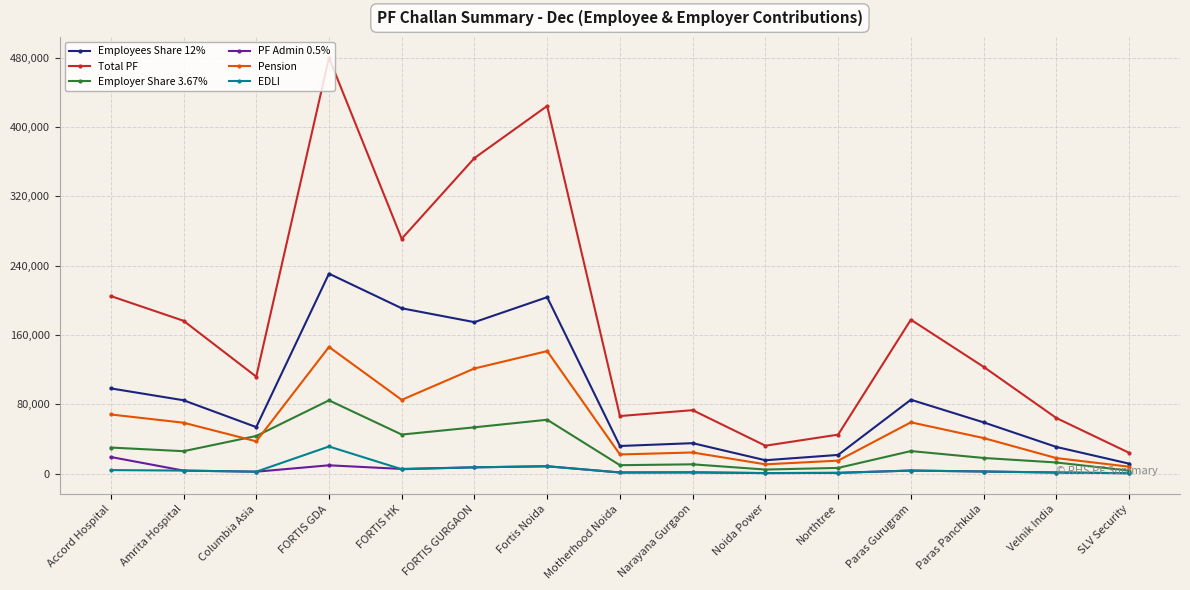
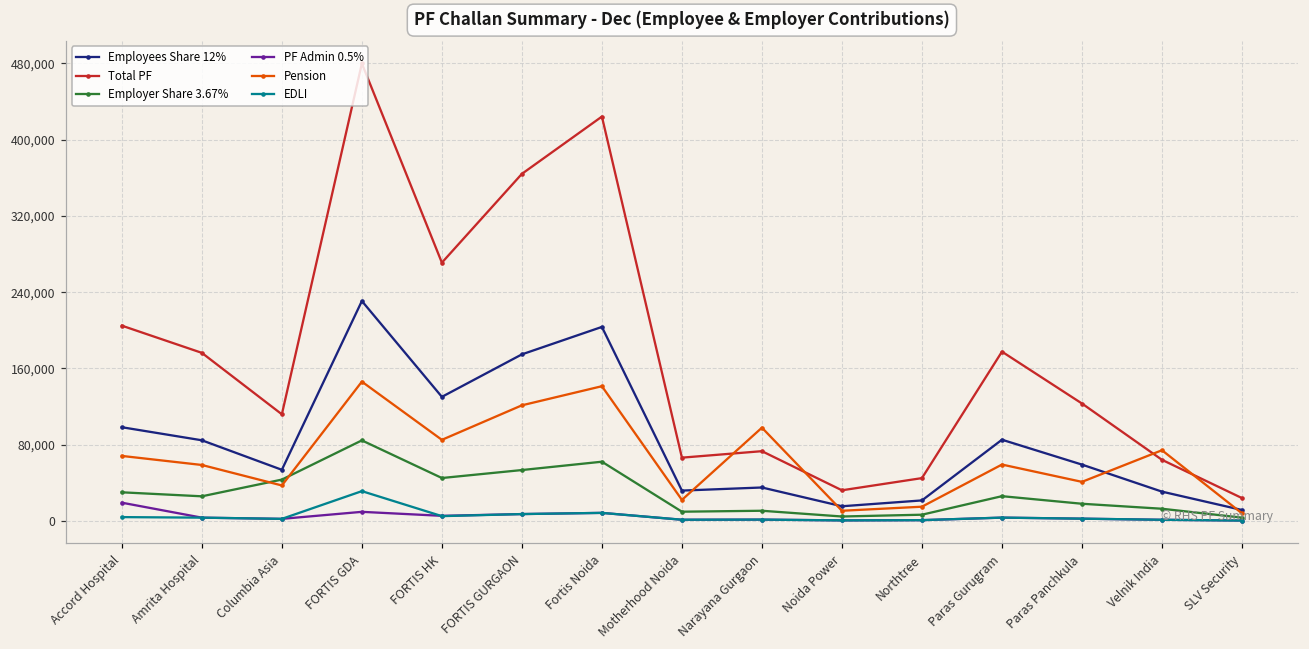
  {
    "Employees Share 12%": {
      "Accord Hospital": "100,000",
      "Amrita Hospital": "80,000",
      "Columbia Asia": "50,000",
      "FORTIS GDA": "230,000",
-     "FORTIS HK": "190,000",
+     "FORTIS HK": "130,000",
      "FORTIS GURGAON": "170,000",
      "Fortis Noida": "200,000",
      "Motherhood Noida": "30,000",
      "Narayana Gurgaon": "40,000",
      "Noida Power": "20,000",
      "Northtree": "20,000",
      "Paras Gurugram": "90,000",
      "Paras Panchkula": "60,000",
      "Velnik India": "30,000",
      "SLV Security": "10,000"
    },
    "Total PF": {
      "Accord Hospital": "200,000",
      "Amrita Hospital": "180,000",
      "Columbia Asia": "110,000",
      "FORTIS HK": "270,000",
      "FORTIS GURGAON": "360,000",
      "Fortis Noida": "420,000",
      "Motherhood Noida": "70,000",
      "Narayana Gurgaon": "70,000",
      "Noida Power": "30,000",
      "Northtree": "50,000",
      "Paras Gurugram": "180,000",
      "Paras Panchkula": "120,000",
      "Velnik India": "60,000",
      "SLV Security": "20,000"
    },
    "Employer Share 3.67%": {
      "Accord Hospital": "30,000",
      "Amrita Hospital": "30,000",
      "Columbia Asia": "40,000",
      "FORTIS GDA": "80,000",
      "FORTIS HK": "50,000",
      "FORTIS GURGAON": "50,000",
      "Fortis Noida": "60,000",
      "Motherhood Noida": "10,000",
      "Narayana Gurgaon": "10,000",
      "Noida Power": "0",
      "Northtree": "10,000",
      "Paras Gurugram": "30,000",
      "Paras Panchkula": "20,000",
      "Velnik India": "10,000",
      "SLV Security": "0"
    },
    "PF Admin 0.5%": {
      "Accord Hospital": "20,000",
      "FORTIS GDA": "10,000"
    },
    "Pension": {
      "Accord Hospital": "70,000",
      "Amrita Hospital": "60,000",
      "Columbia Asia": "40,000",
      "FORTIS GDA": "150,000",
      "FORTIS HK": "90,000",
      "FORTIS GURGAON": "120,000",
      "Fortis Noida": "140,000",
      "Motherhood Noida": "20,000",
-     "Narayana Gurgaon": "20,000",
+     "Narayana Gurgaon": "100,000",
      "Noida Power": "10,000",
      "Northtree": "20,000",
      "Paras Gurugram": "60,000",
      "Paras Panchkula": "40,000",
-     "Velnik India": "20,000",
+     "Velnik India": "70,000",
      "SLV Security": "10,000"
    },
    "EDLI": {
      "Accord Hospital": "0",
      "FORTIS GDA": "30,000"
    }
  }
